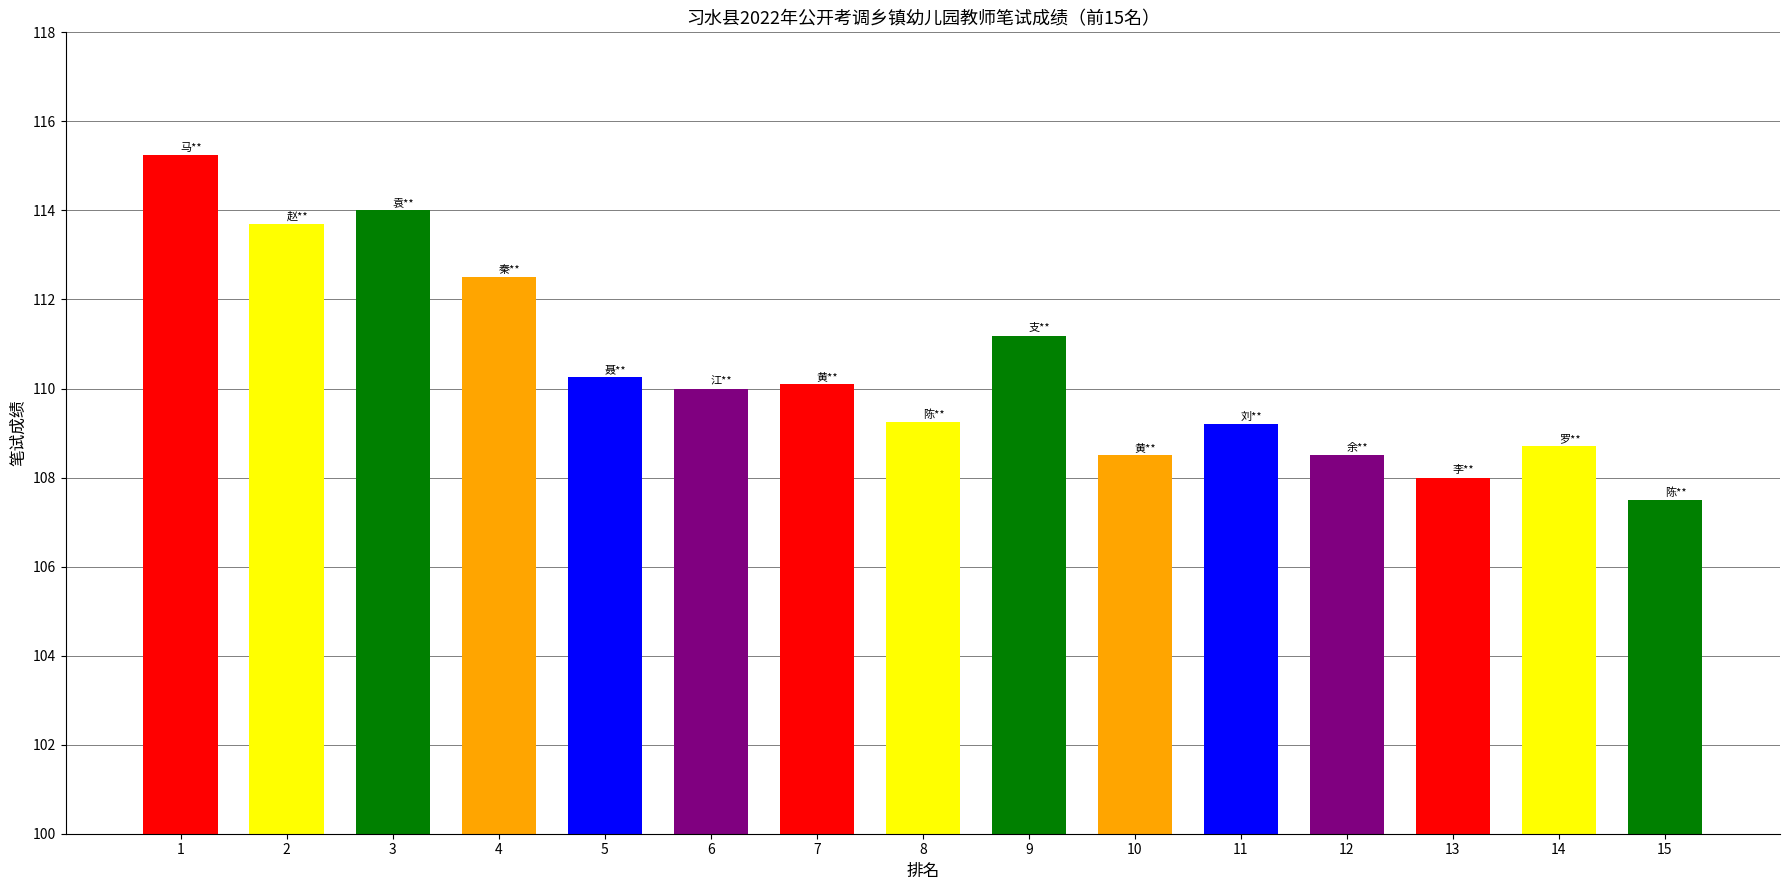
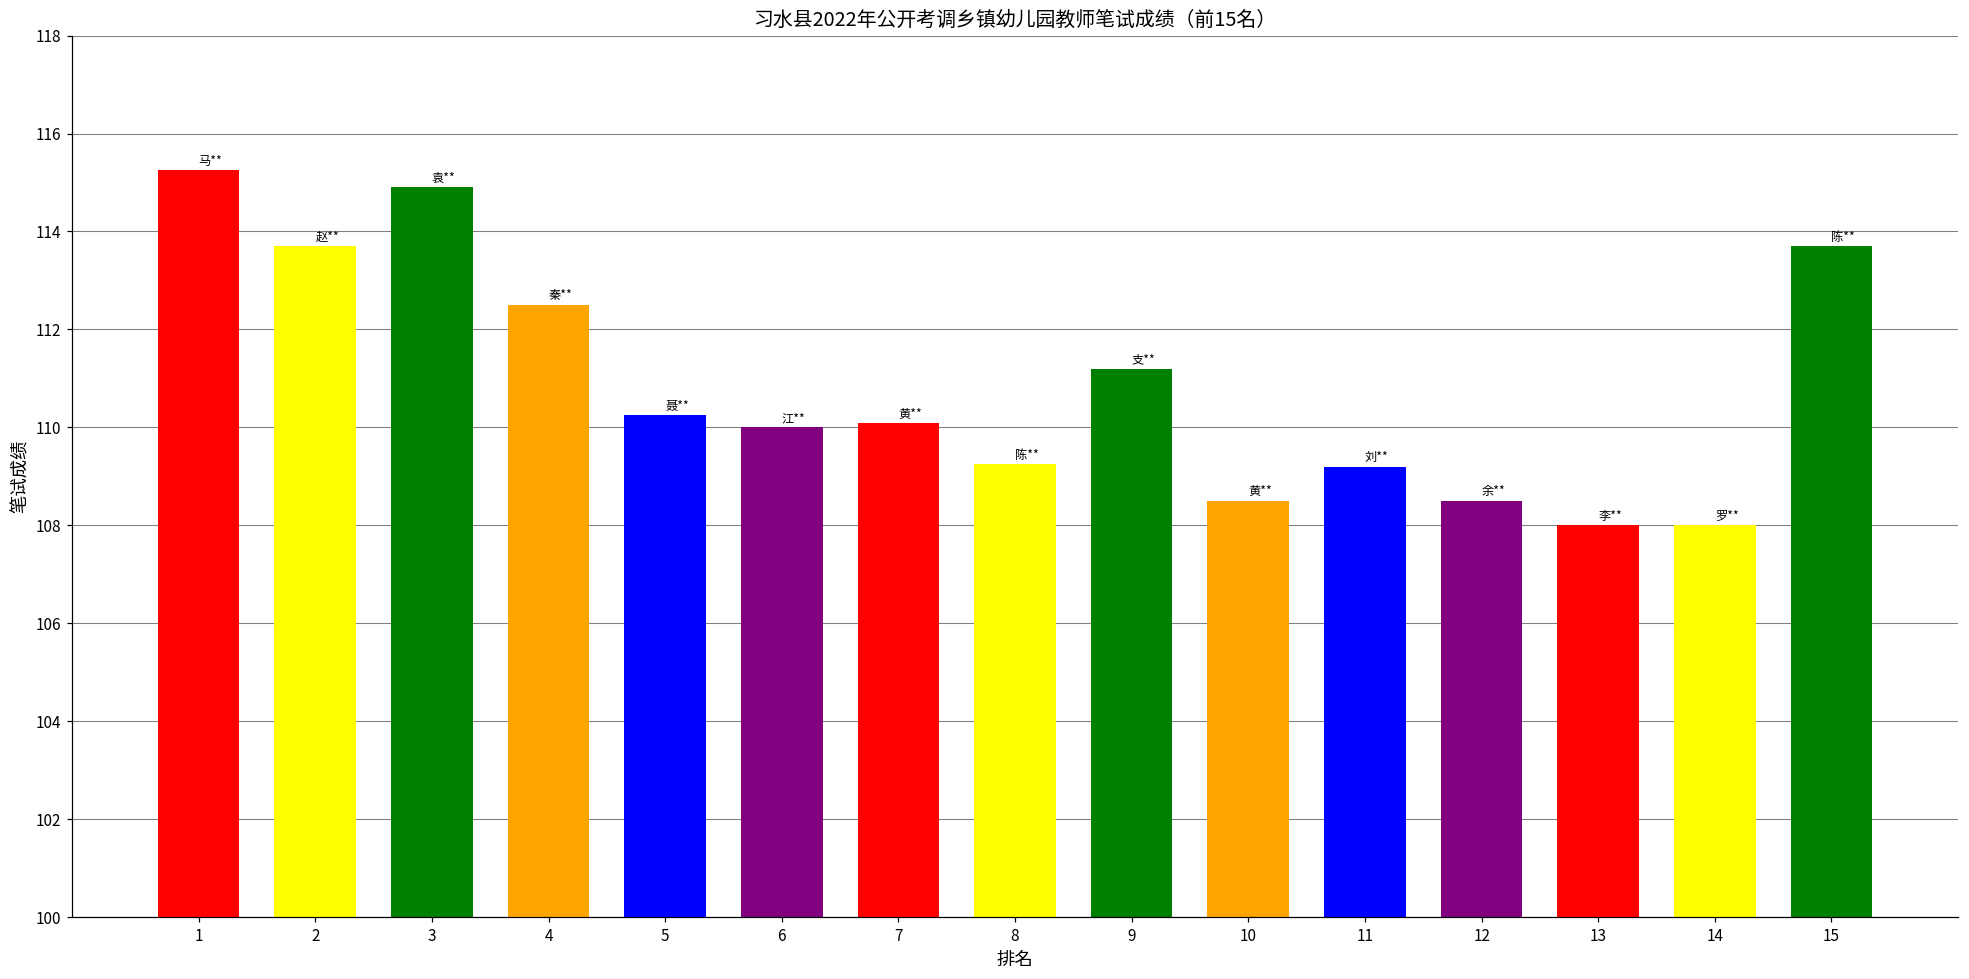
  {
    "1": 115.3,
    "2": 113.7,
-   "3": 114.0,
+   "3": 114.9,
    "4": 112.5,
    "5": 110.3,
    "6": 110.0,
    "7": 110.1,
    "8": 109.3,
    "9": 111.2,
    "10": 108.5,
    "11": 109.2,
    "12": 108.5,
    "13": 108.0,
-   "14": 108.7,
-   "15": 107.5
+   "14": 108.0,
+   "15": 113.7
  }
